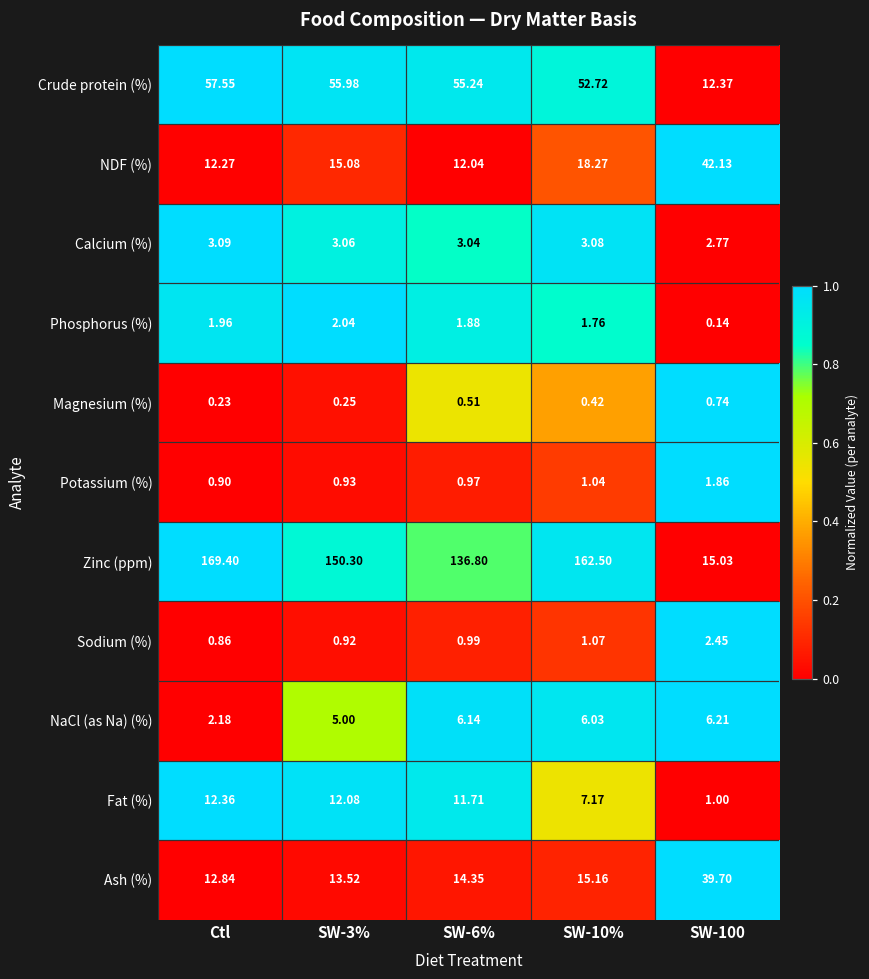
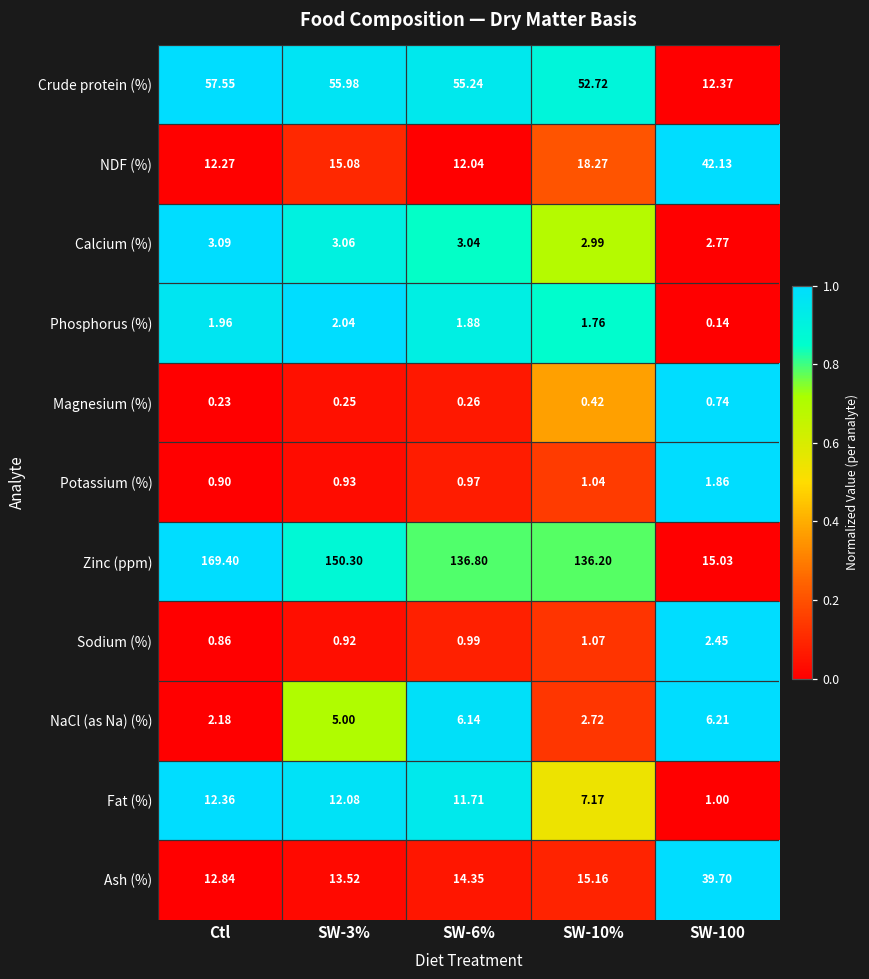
  {
    "Crude protein (%)": {
      "Ctl": 57.55,
      "SW-3%": 55.98,
      "SW-6%": 55.24,
      "SW-10%": 52.72,
      "SW-100": 12.37
    },
    "NDF (%)": {
      "Ctl": 12.27,
      "SW-3%": 15.08,
      "SW-6%": 12.04,
      "SW-10%": 18.27,
      "SW-100": 42.13
    },
    "Calcium (%)": {
      "Ctl": 3.09,
      "SW-3%": 3.06,
      "SW-6%": 3.04,
-     "SW-10%": 3.08,
+     "SW-10%": 2.99,
      "SW-100": 2.77
    },
    "Phosphorus (%)": {
      "Ctl": 1.96,
      "SW-3%": 2.04,
      "SW-6%": 1.88,
      "SW-10%": 1.76,
      "SW-100": 0.14
    },
    "Magnesium (%)": {
      "Ctl": 0.23,
      "SW-3%": 0.25,
-     "SW-6%": 0.51,
+     "SW-6%": 0.26,
      "SW-10%": 0.42,
      "SW-100": 0.74
    },
    "Potassium (%)": {
      "Ctl": 0.90,
      "SW-3%": 0.93,
      "SW-6%": 0.97,
      "SW-10%": 1.04,
      "SW-100": 1.86
    },
    "Zinc (ppm)": {
      "Ctl": 169.40,
      "SW-3%": 150.30,
      "SW-6%": 136.80,
-     "SW-10%": 162.50,
+     "SW-10%": 136.20,
      "SW-100": 15.03
    },
    "Sodium (%)": {
      "Ctl": 0.86,
      "SW-3%": 0.92,
      "SW-6%": 0.99,
      "SW-10%": 1.07,
      "SW-100": 2.45
    },
    "NaCl (as Na) (%)": {
      "Ctl": 2.18,
      "SW-3%": 5.00,
      "SW-6%": 6.14,
-     "SW-10%": 6.03,
+     "SW-10%": 2.72,
      "SW-100": 6.21
    },
    "Fat (%)": {
      "Ctl": 12.36,
      "SW-3%": 12.08,
      "SW-6%": 11.71,
      "SW-10%": 7.17,
      "SW-100": 1.00
    },
    "Ash (%)": {
      "Ctl": 12.84,
      "SW-3%": 13.52,
      "SW-6%": 14.35,
      "SW-10%": 15.16,
      "SW-100": 39.70
    }
  }
